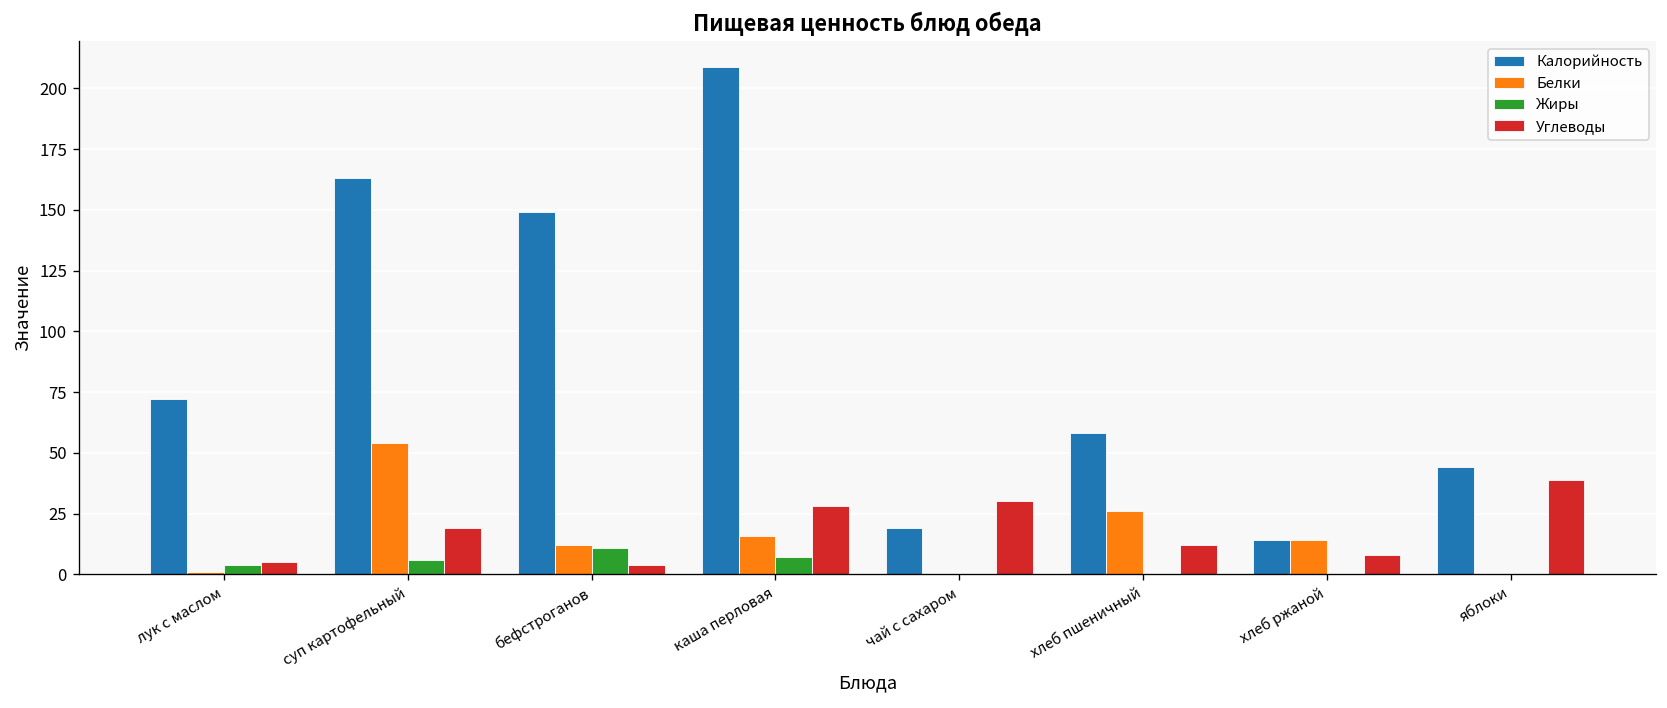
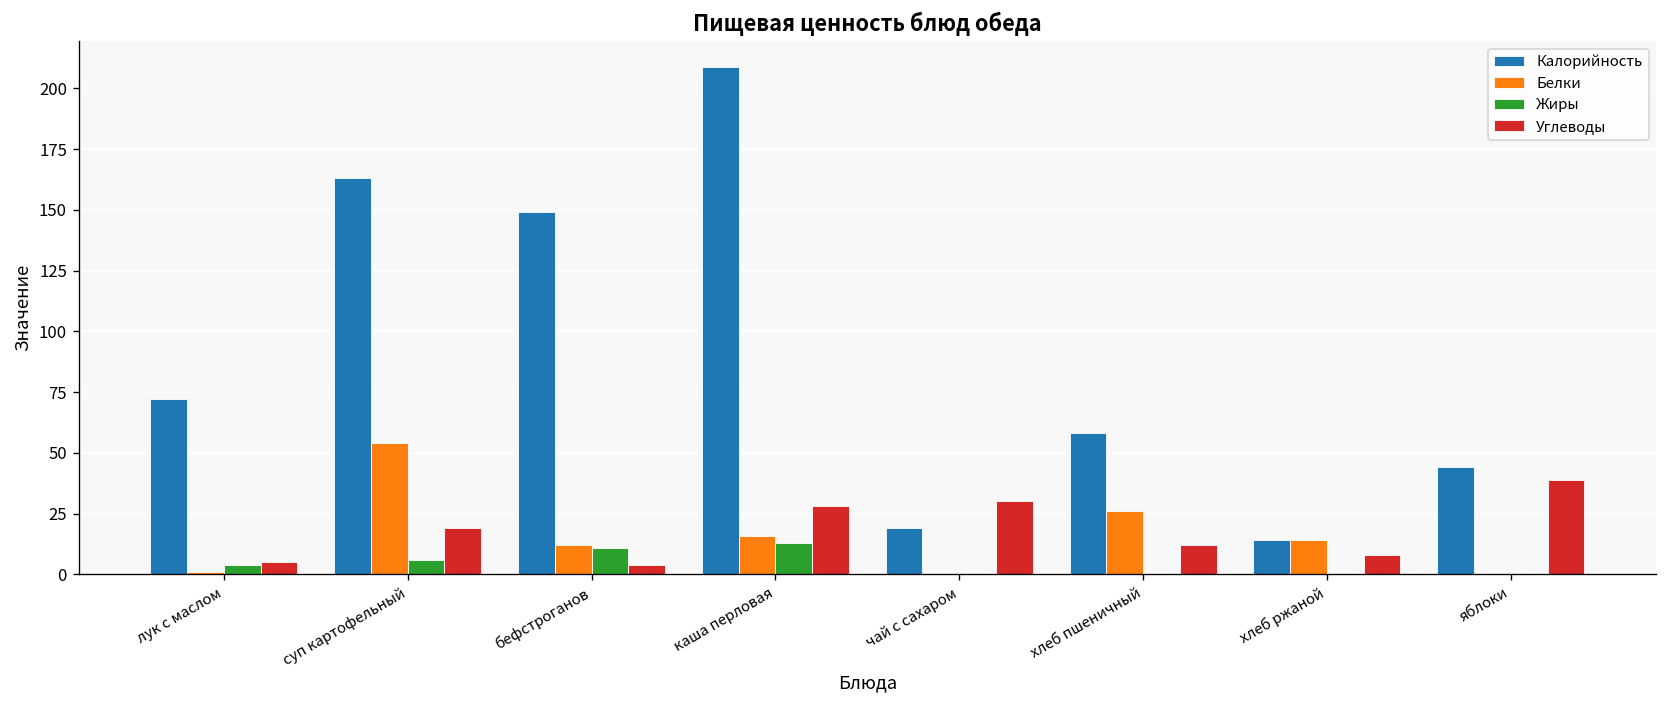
  {
    "Калорийность": {
      "лук с маслом": 72,
      "суп картофельный": 163,
      "бефстроганов": 149,
      "каша перловая": 209,
      "чай с сахаром": 19,
      "хлеб пшеничный": 58,
      "хлеб ржаной": 14,
      "яблоки": 44
    },
    "Белки": {
      "суп картофельный": 54,
      "бефстроганов": 12,
      "каша перловая": 16,
      "чай с сахаром": 0,
      "хлеб пшеничный": 26,
      "хлеб ржаной": 14,
      "яблоки": 0
    },
    "Жиры": {
      "лук с маслом": 4,
      "суп картофельный": 6,
      "бефстроганов": 11,
-     "каша перловая": 7,
+     "каша перловая": 13,
      "чай с сахаром": 0,
      "хлеб пшеничный": 0,
      "хлеб ржаной": 0,
      "яблоки": 0
    },
    "Углеводы": {
      "лук с маслом": 5,
      "суп картофельный": 19,
      "бефстроганов": 4,
      "каша перловая": 28,
      "чай с сахаром": 30,
      "хлеб пшеничный": 12,
      "хлеб ржаной": 8,
      "яблоки": 39
    }
  }
